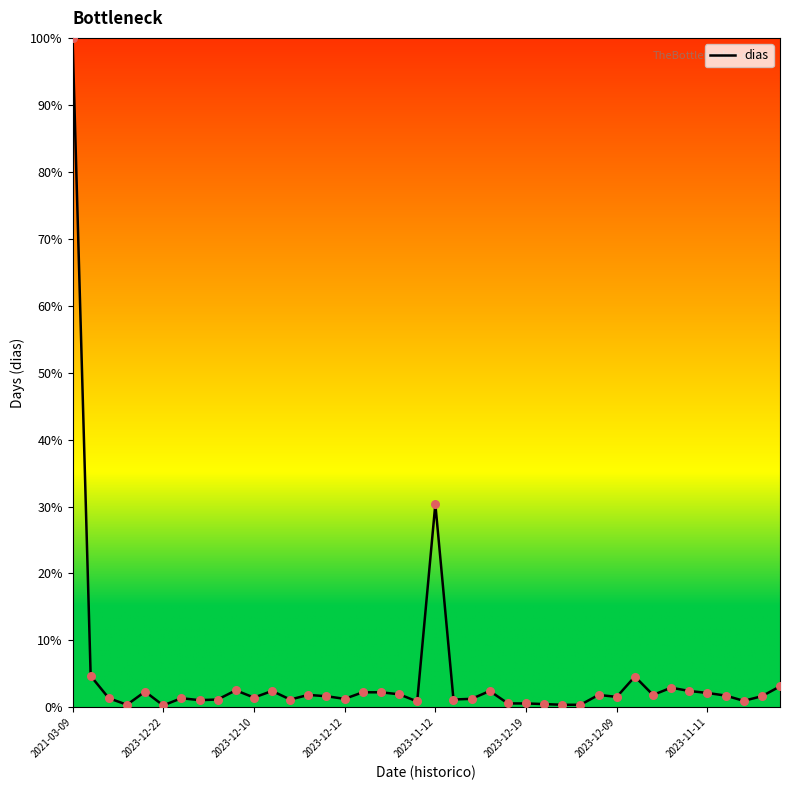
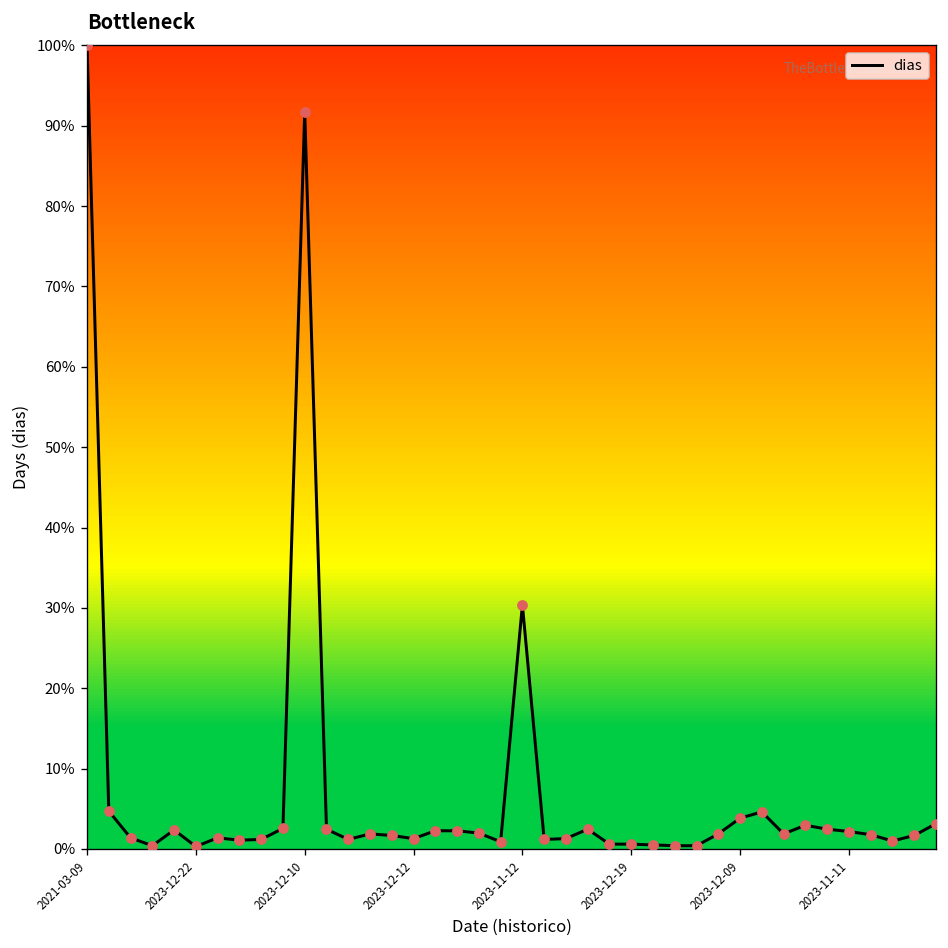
  {
    "2021-03-09": "100%",
    "2023-12-22": "0%",
-   "2023-12-10": "1%",
+   "2023-12-10": "92%",
    "2023-11-12": "30%",
-   "2023-12-09": "2%",
+   "2023-12-09": "4%",
    "2023-11-11": "2%"
  }
